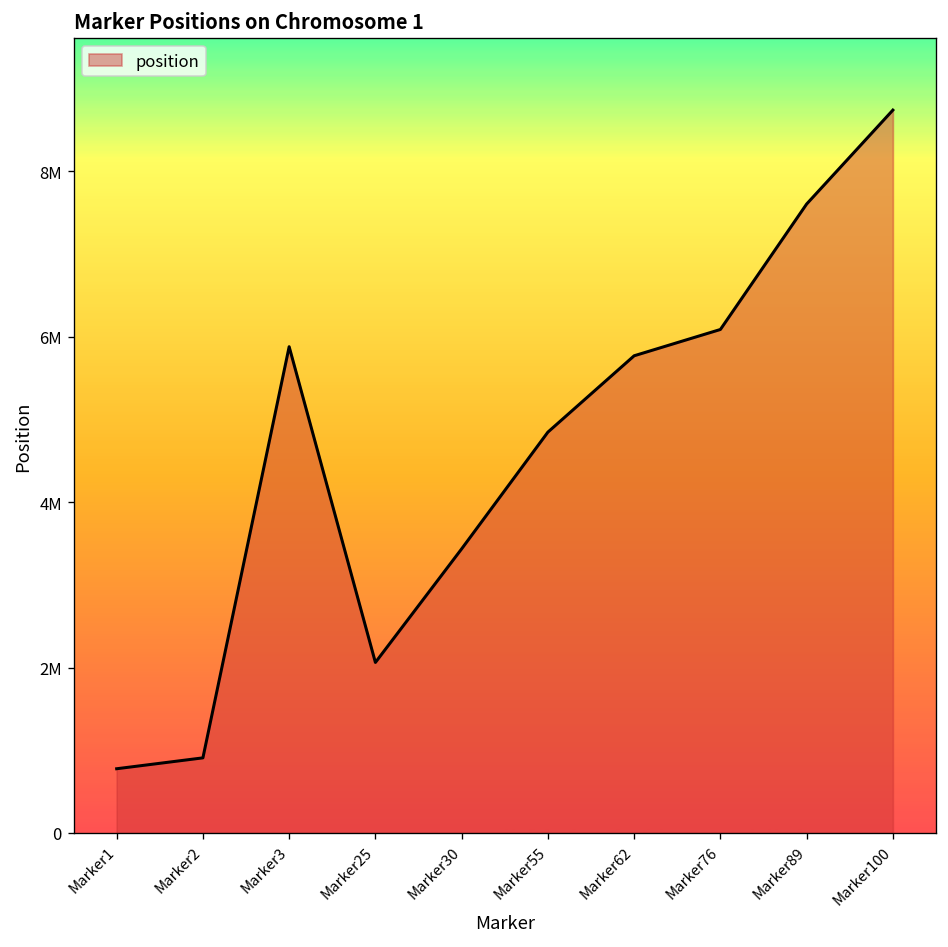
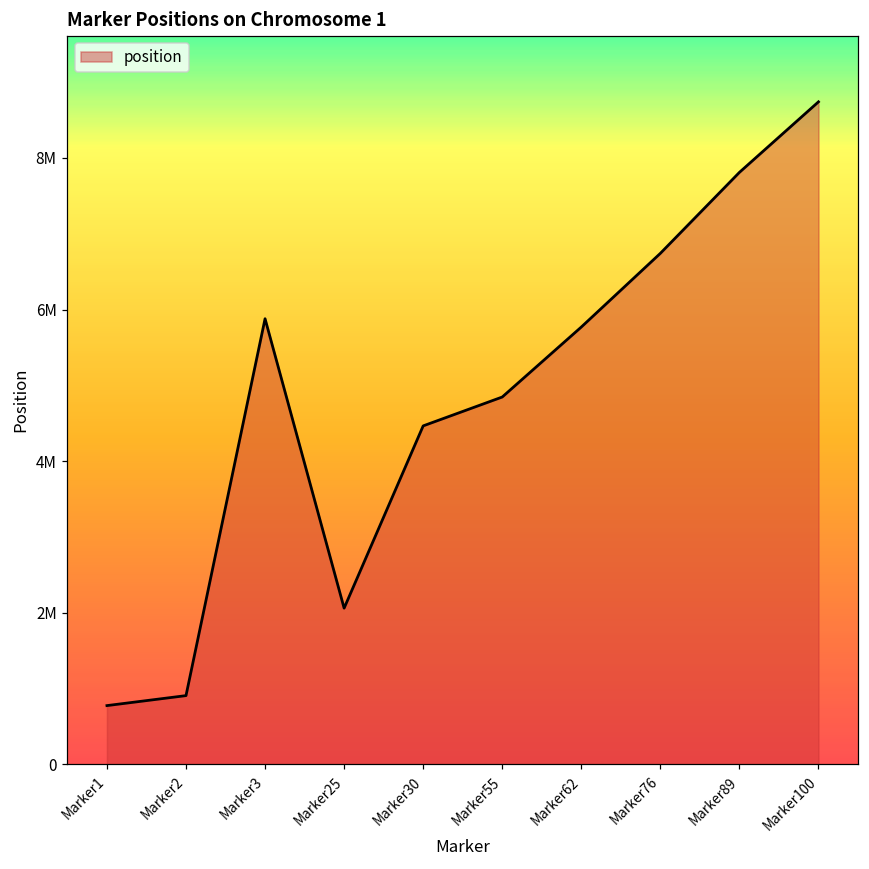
  {
    "Marker1": 800000,
    "Marker2": 900000,
    "Marker3": 5900000,
    "Marker25": 2100000,
-   "Marker30": 3400000,
+   "Marker30": 4500000,
    "Marker55": 4800000,
    "Marker62": 5800000,
-   "Marker76": 6100000,
-   "Marker89": 7600000,
+   "Marker76": 6700000,
+   "Marker89": 7800000,
    "Marker100": 8700000
  }
